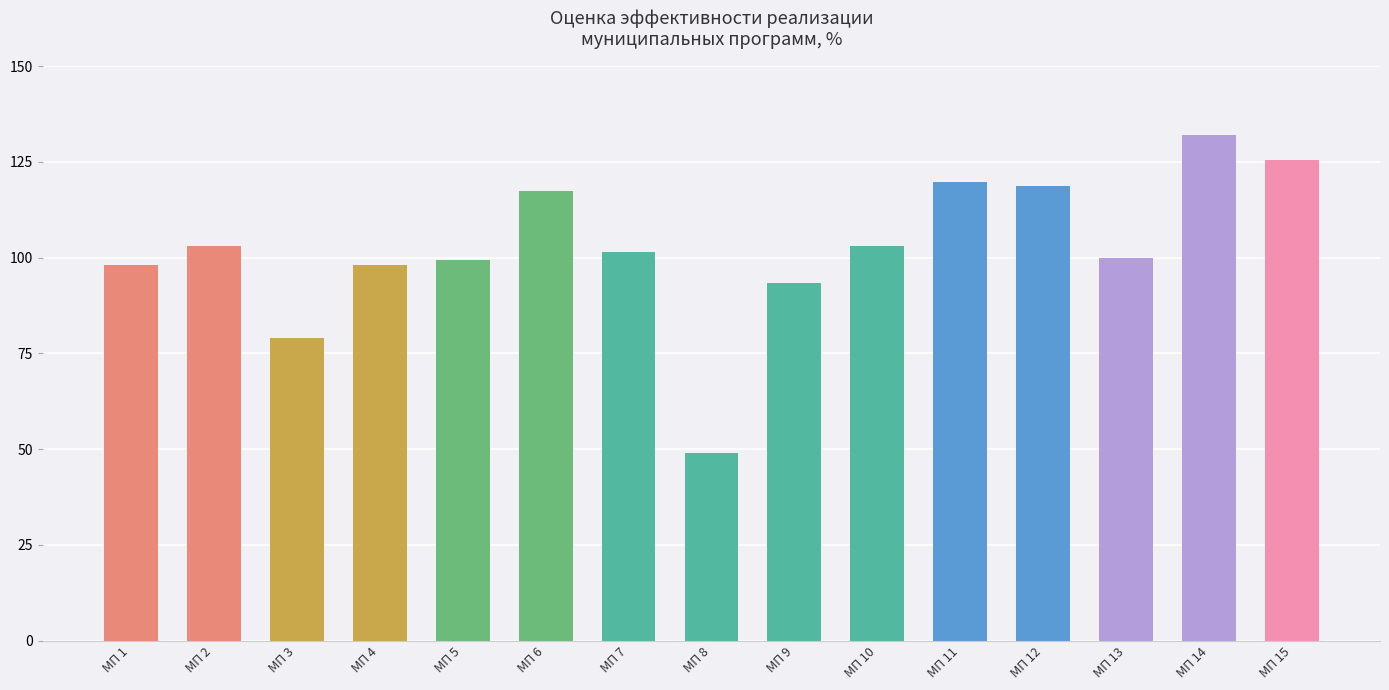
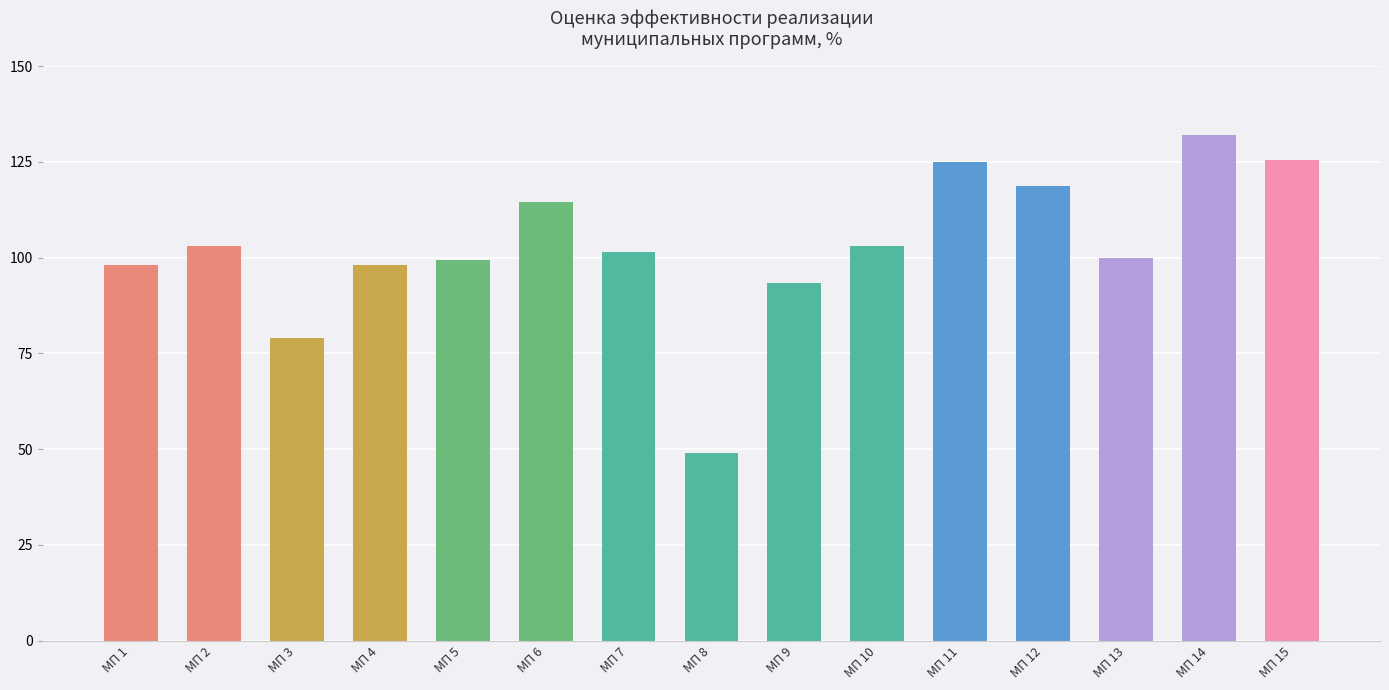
  {
    "МП 1": 98,
    "МП 2": 103,
    "МП 3": 79,
    "МП 4": 98,
    "МП 5": 99,
-   "МП 6": 118,
+   "МП 6": 115,
    "МП 7": 101,
    "МП 8": 49,
    "МП 9": 93,
    "МП 10": 103,
-   "МП 11": 120,
+   "МП 11": 125,
    "МП 12": 119,
    "МП 13": 100,
    "МП 14": 132,
    "МП 15": 126
  }
